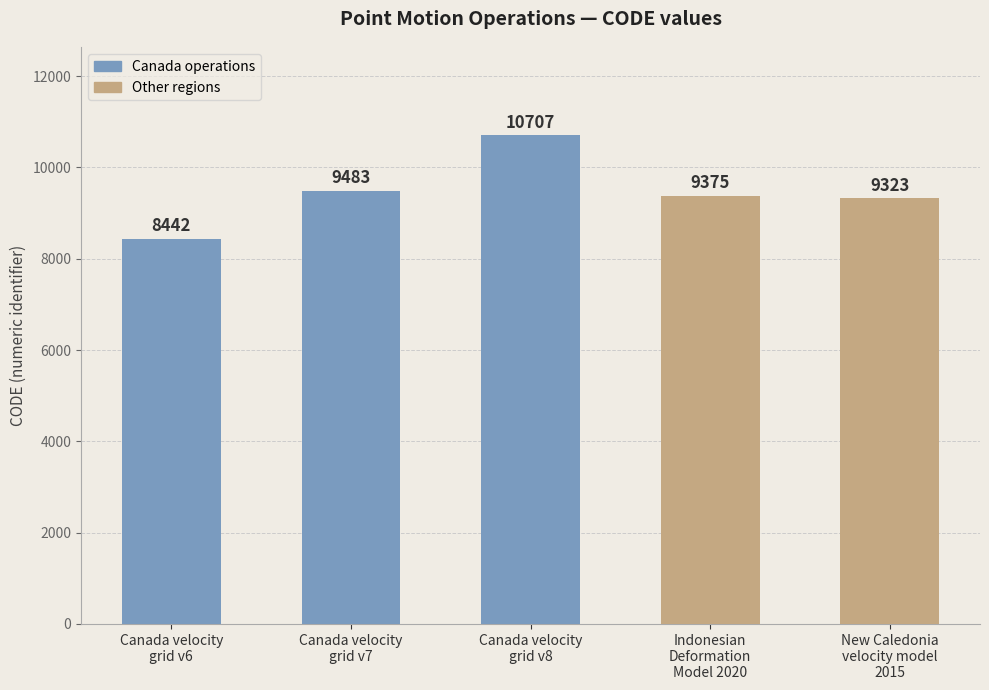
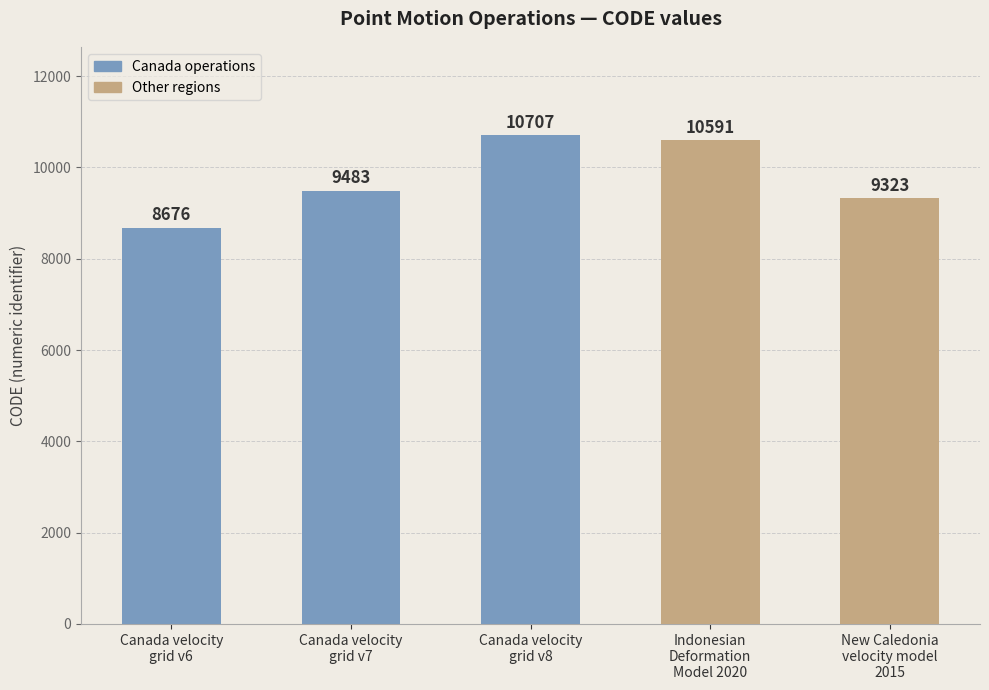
  {
-   "Canada velocity grid v6": 8442,
+   "Canada velocity grid v6": 8676,
    "Canada velocity grid v7": 9483,
    "Canada velocity grid v8": 10707,
-   "Indonesian Deformation Model 2020": 9375,
+   "Indonesian Deformation Model 2020": 10591,
    "New Caledonia velocity model 2015": 9323
  }
